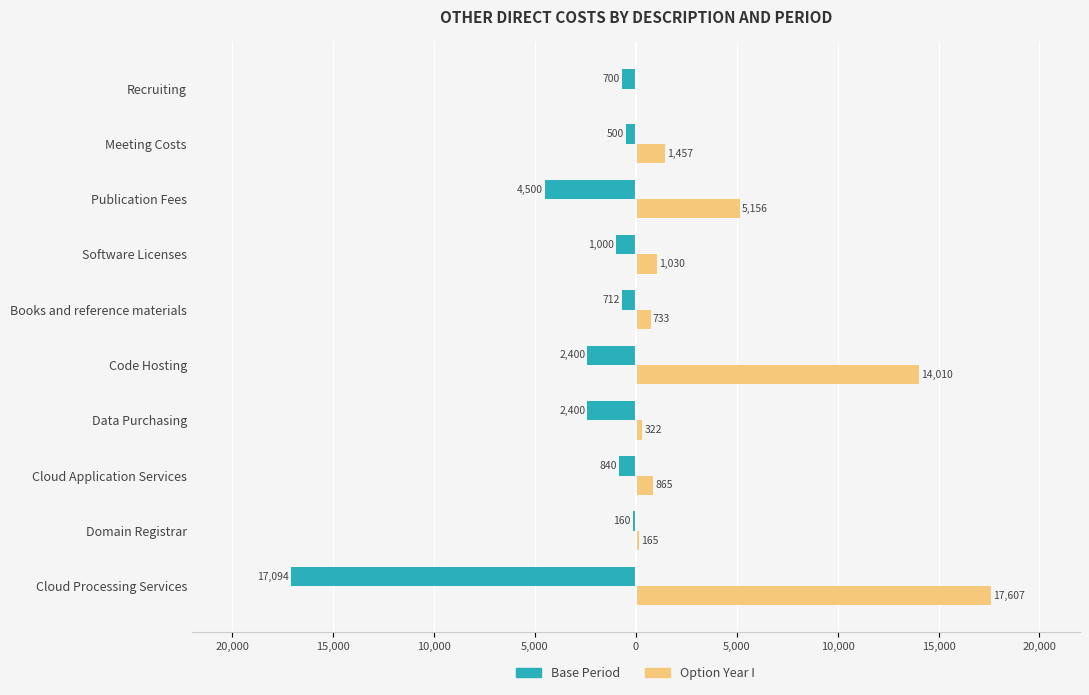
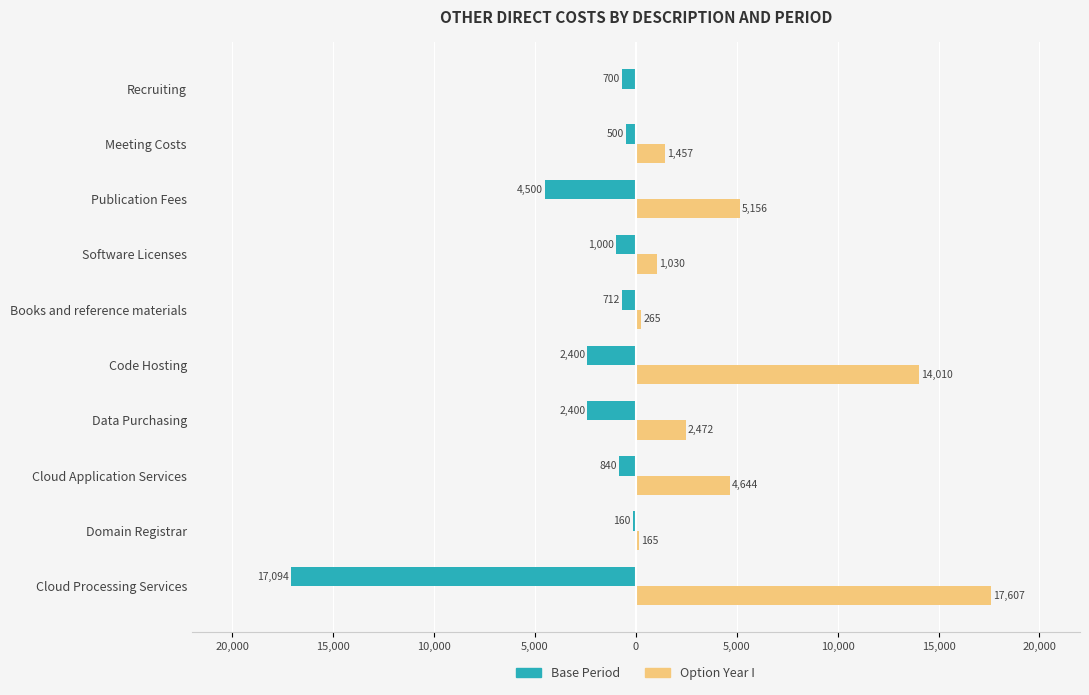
  {
    "Option Year I": {
      "Meeting Costs": "1,457",
      "Publication Fees": "5,156",
      "Software Licenses": "1,030",
-     "Books and reference materials": "733",
+     "Books and reference materials": "265",
      "Code Hosting": "14,010",
-     "Data Purchasing": "322",
-     "Cloud Application Services": "865",
+     "Data Purchasing": "2,472",
+     "Cloud Application Services": "4,644",
      "Domain Registrar": "165",
      "Cloud Processing Services": "17,607"
    }
  }
